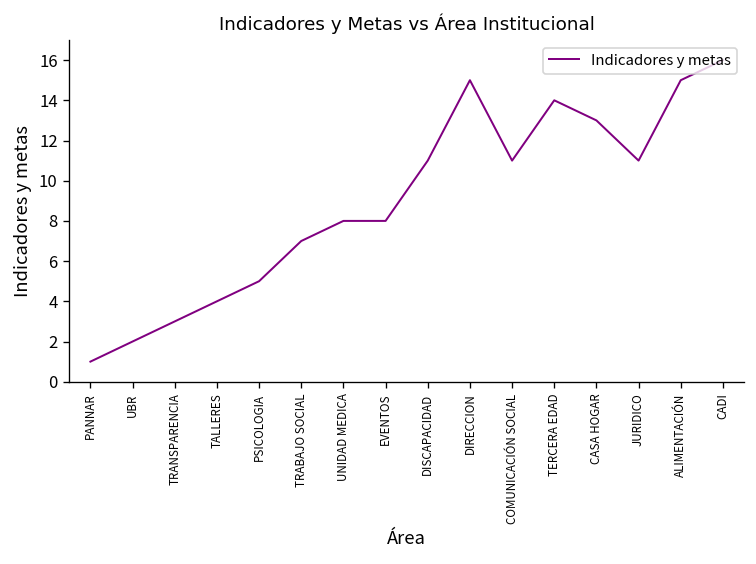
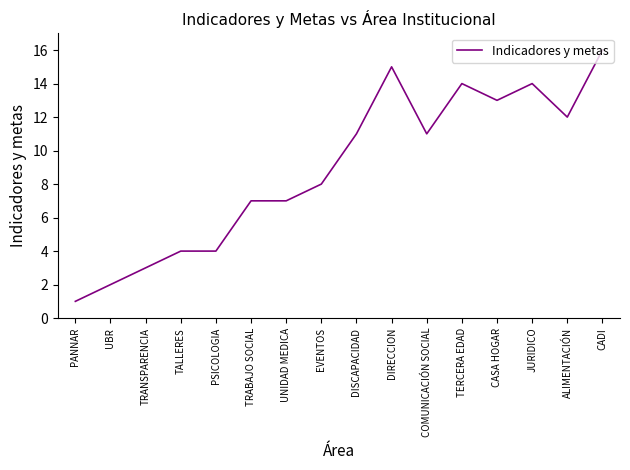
  {
    "PANNAR": 1,
    "UBR": 2,
    "TRANSPARENCIA": 3,
    "TALLERES": 4,
-   "PSICOLOGIA": 5,
+   "PSICOLOGIA": 4,
    "TRABAJO SOCIAL": 7,
-   "UNIDAD MEDICA": 8,
+   "UNIDAD MEDICA": 7,
    "EVENTOS": 8,
    "DISCAPACIDAD": 11,
    "DIRECCION": 15,
    "COMUNICACIÓN SOCIAL": 11,
    "TERCERA EDAD": 14,
    "CASA HOGAR": 13,
-   "JURIDICO": 11,
-   "ALIMENTACIÓN": 15
+   "JURIDICO": 14,
+   "ALIMENTACIÓN": 12
  }
